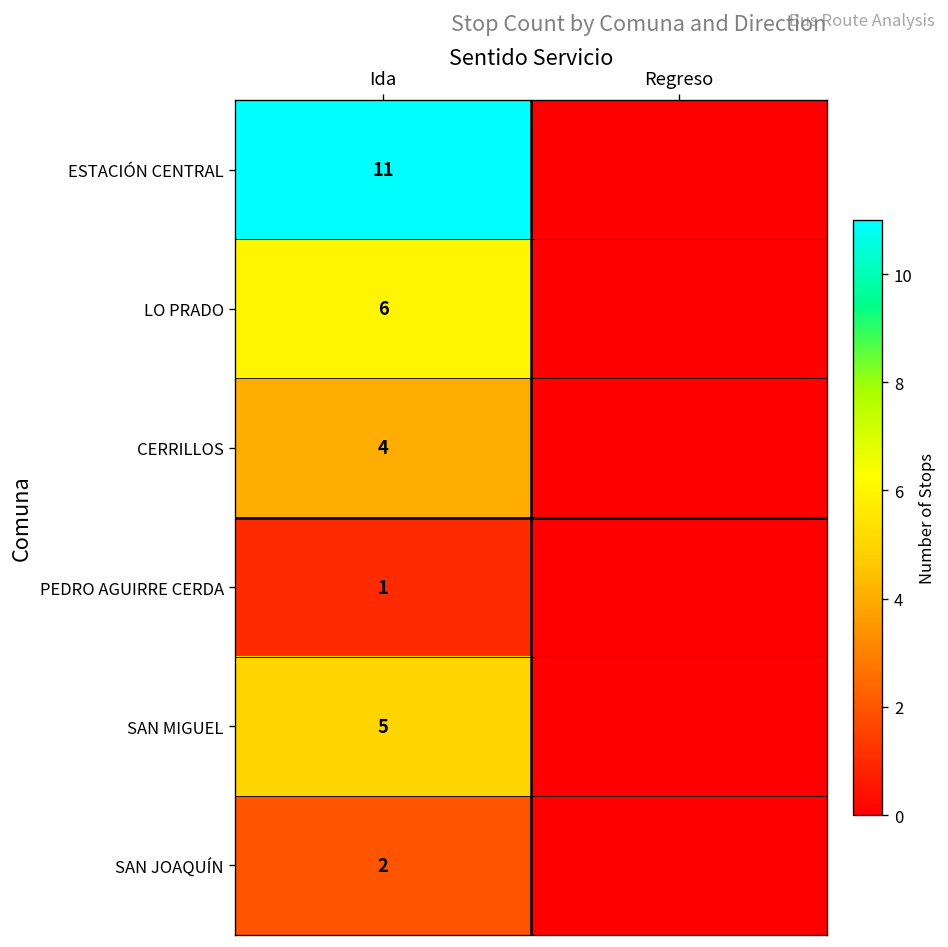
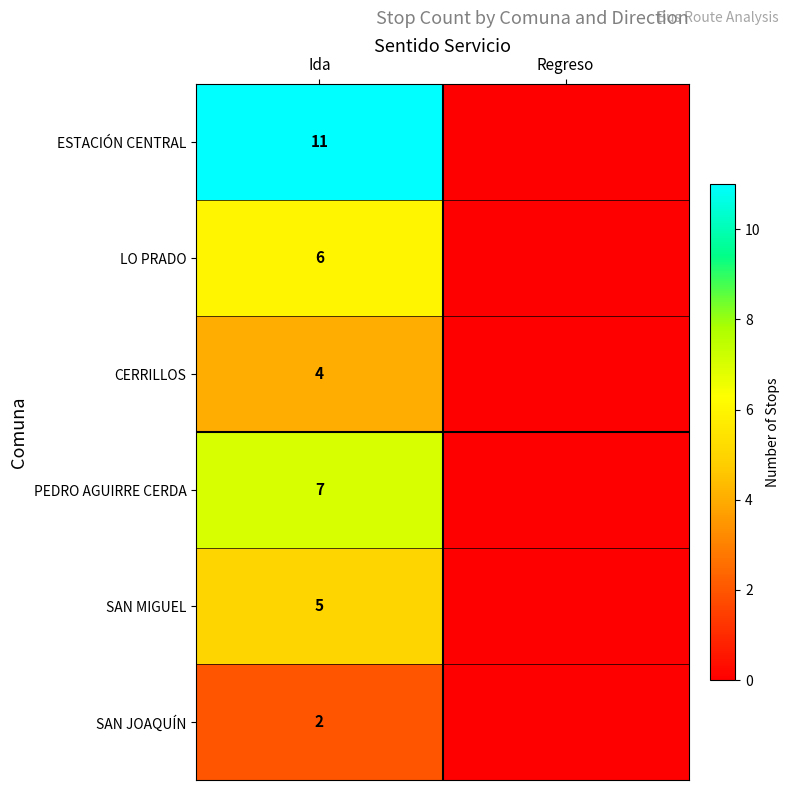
  {
    "ESTACIÓN CENTRAL": {
      "Ida": 11
    },
    "LO PRADO": {
      "Ida": 6
    },
    "CERRILLOS": {
      "Ida": 4
    },
    "PEDRO AGUIRRE CERDA": {
-     "Ida": 1
+     "Ida": 7
    },
    "SAN MIGUEL": {
      "Ida": 5
    },
    "SAN JOAQUÍN": {
      "Ida": 2
    }
  }
